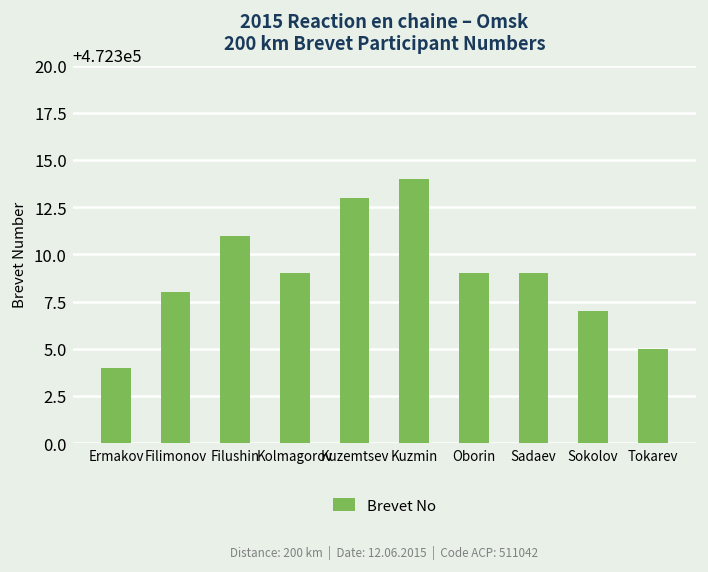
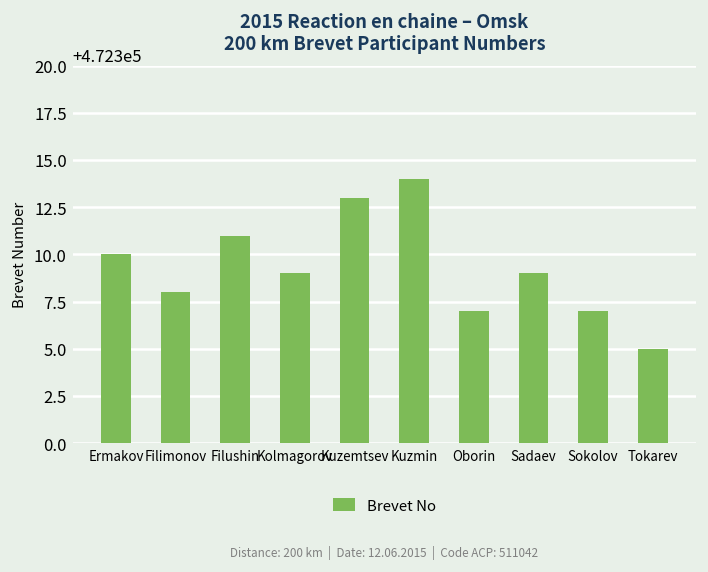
  {
-   "Ermakov": 472304,
+   "Ermakov": 472310,
    "Filimonov": 472308,
    "Filushin": 472311,
    "Kuzmin": 472314,
-   "Oborin": 472309,
+   "Oborin": 472307,
    "Sadaev": 472309,
    "Sokolov": 472307,
    "Tokarev": 472305
  }
